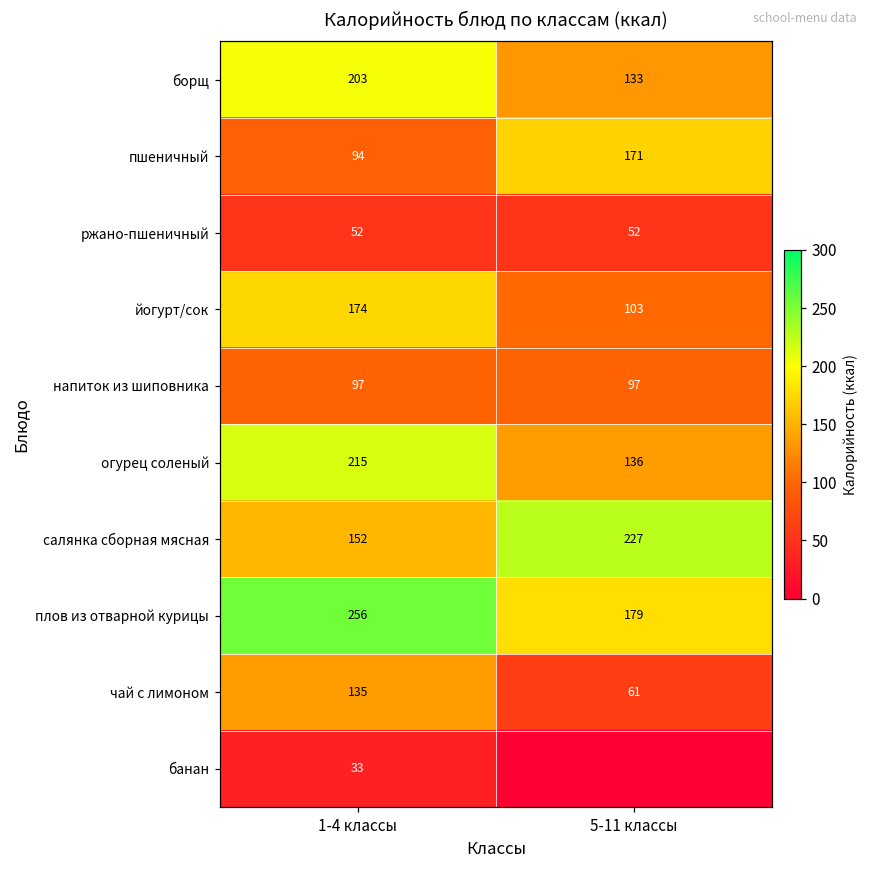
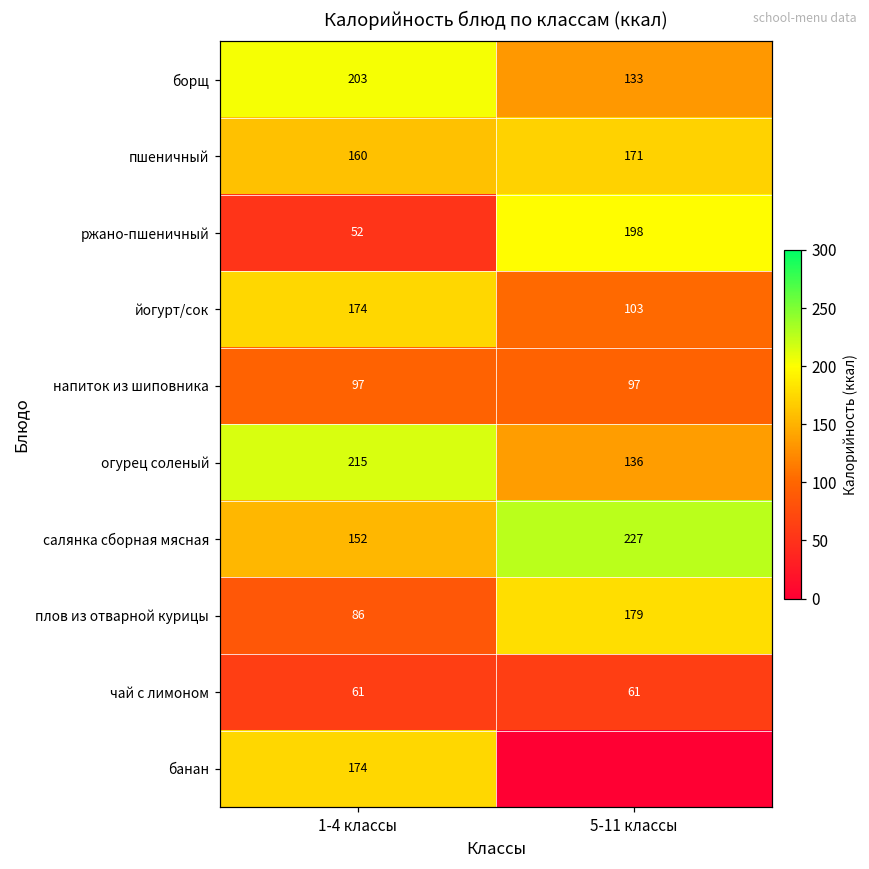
  {
    "борщ": {
      "1-4 классы": 203,
      "5-11 классы": 133
    },
    "пшеничный": {
-     "1-4 классы": 94,
+     "1-4 классы": 160,
      "5-11 классы": 171
    },
    "ржано-пшеничный": {
      "1-4 классы": 52,
-     "5-11 классы": 52
+     "5-11 классы": 198
    },
    "йогурт/сок": {
      "1-4 классы": 174,
      "5-11 классы": 103
    },
    "напиток из шиповника": {
      "1-4 классы": 97,
      "5-11 классы": 97
    },
    "огурец соленый": {
      "1-4 классы": 215,
      "5-11 классы": 136
    },
    "салянка сборная мясная": {
      "1-4 классы": 152,
      "5-11 классы": 227
    },
    "плов из отварной курицы": {
-     "1-4 классы": 256,
+     "1-4 классы": 86,
      "5-11 классы": 179
    },
    "чай с лимоном": {
-     "1-4 классы": 135,
+     "1-4 классы": 61,
      "5-11 классы": 61
    },
    "банан": {
-     "1-4 классы": 33
+     "1-4 классы": 174
    }
  }
